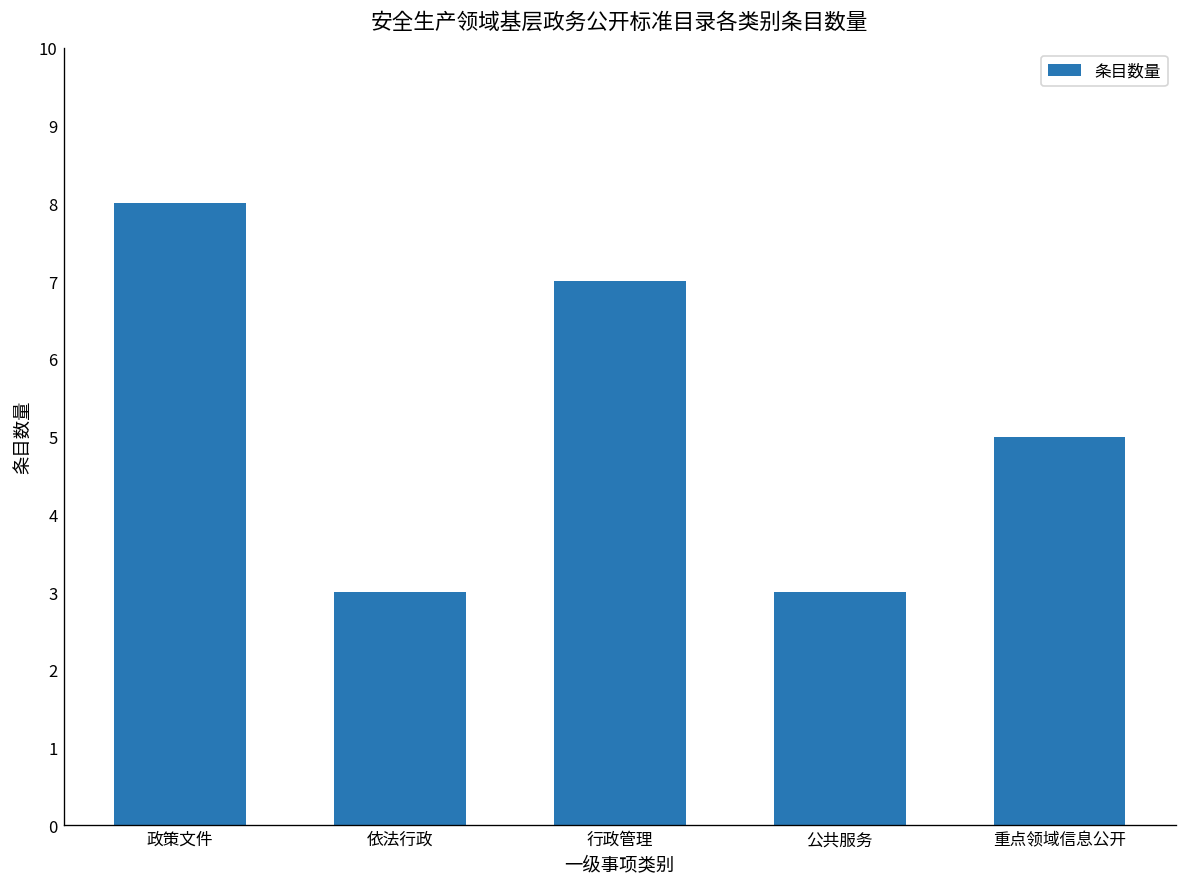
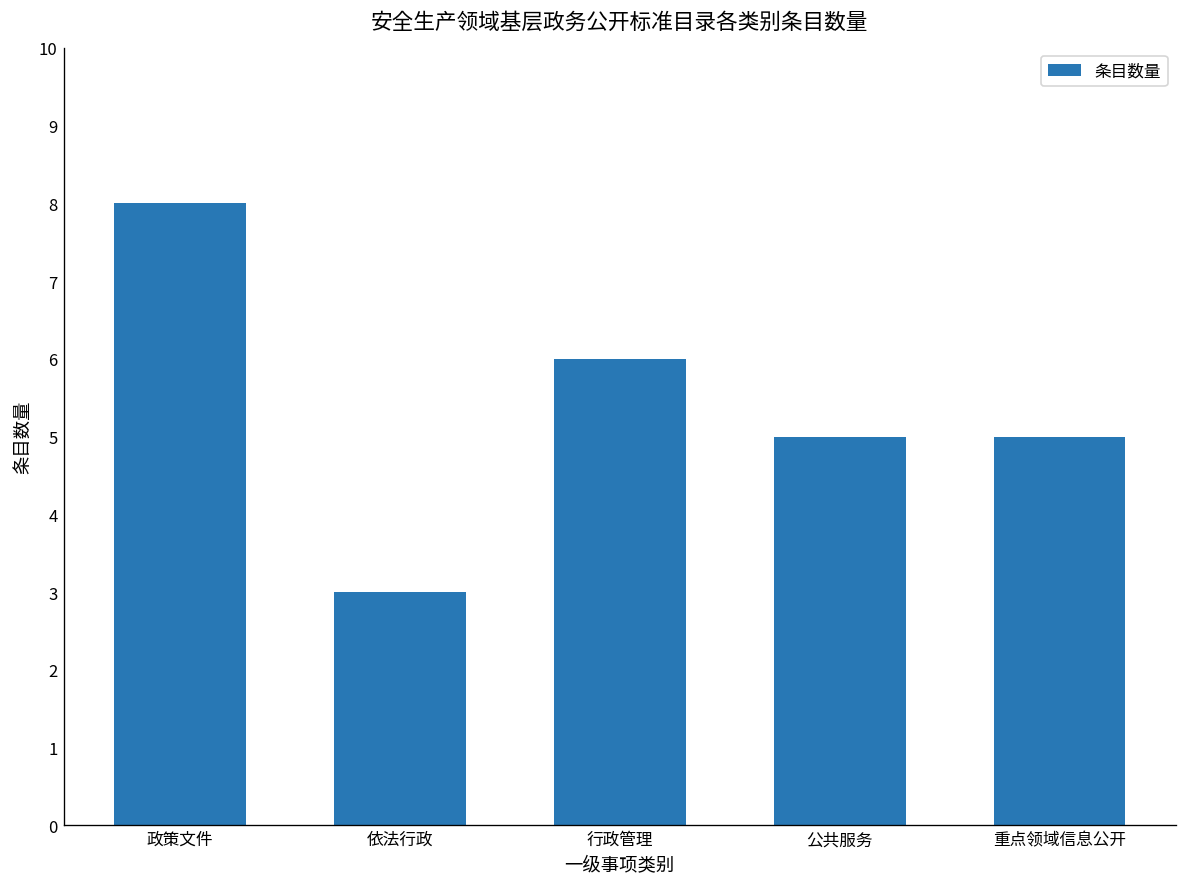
  {
    "政策文件": 8,
    "依法行政": 3,
-   "行政管理": 7,
-   "公共服务": 3,
+   "行政管理": 6,
+   "公共服务": 5,
    "重点领域信息公开": 5
  }
